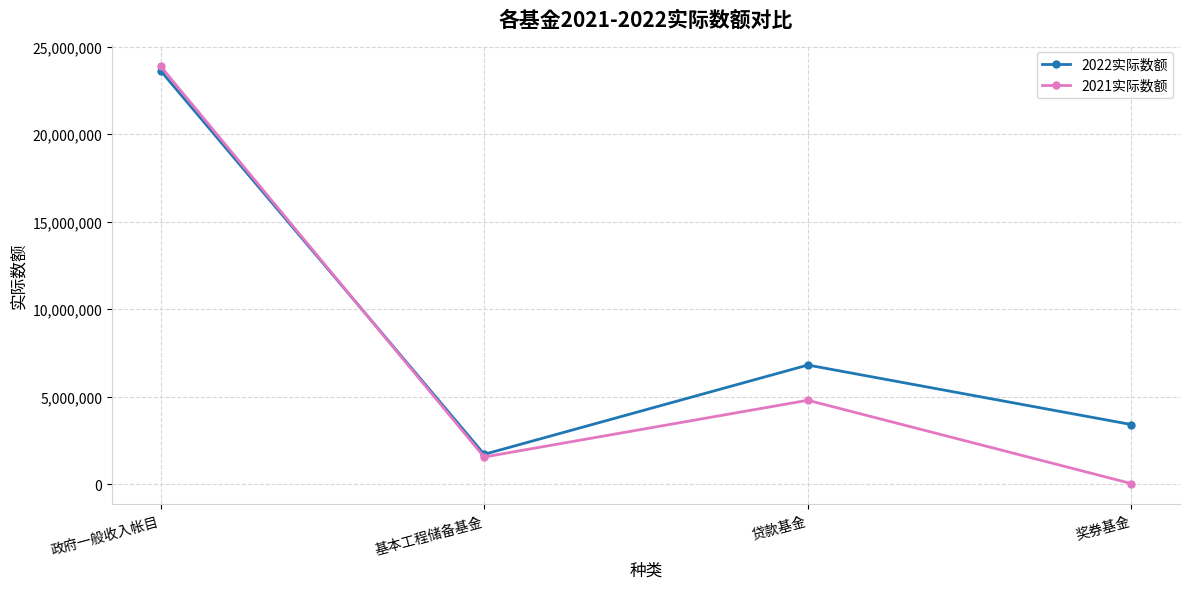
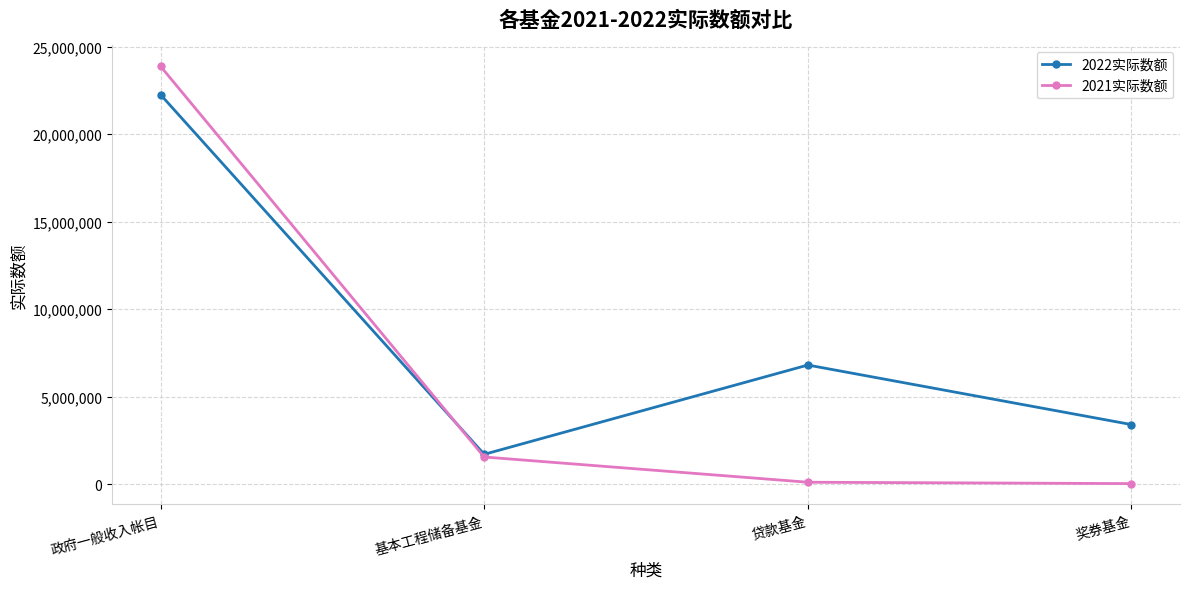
  {
    "2022实际数额": {
-     "政府一般收入帐目": "23,600,000",
+     "政府一般收入帐目": "22,300,000",
      "基本工程储备基金": "1,700,000",
      "贷款基金": "6,800,000",
      "奖券基金": "3,400,000"
    },
    "2021实际数额": {
      "政府一般收入帐目": "23,900,000",
      "基本工程储备基金": "1,500,000",
-     "贷款基金": "4,800,000",
+     "贷款基金": "100,000",
      "奖券基金": "0"
    }
  }
